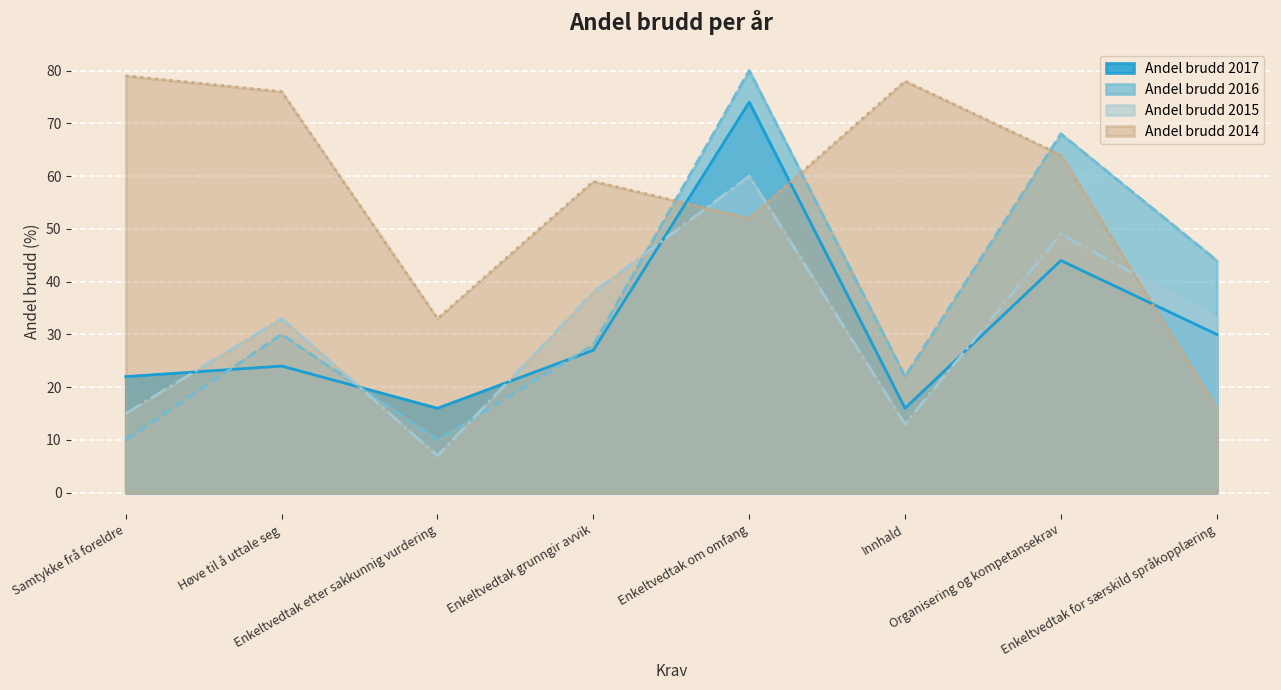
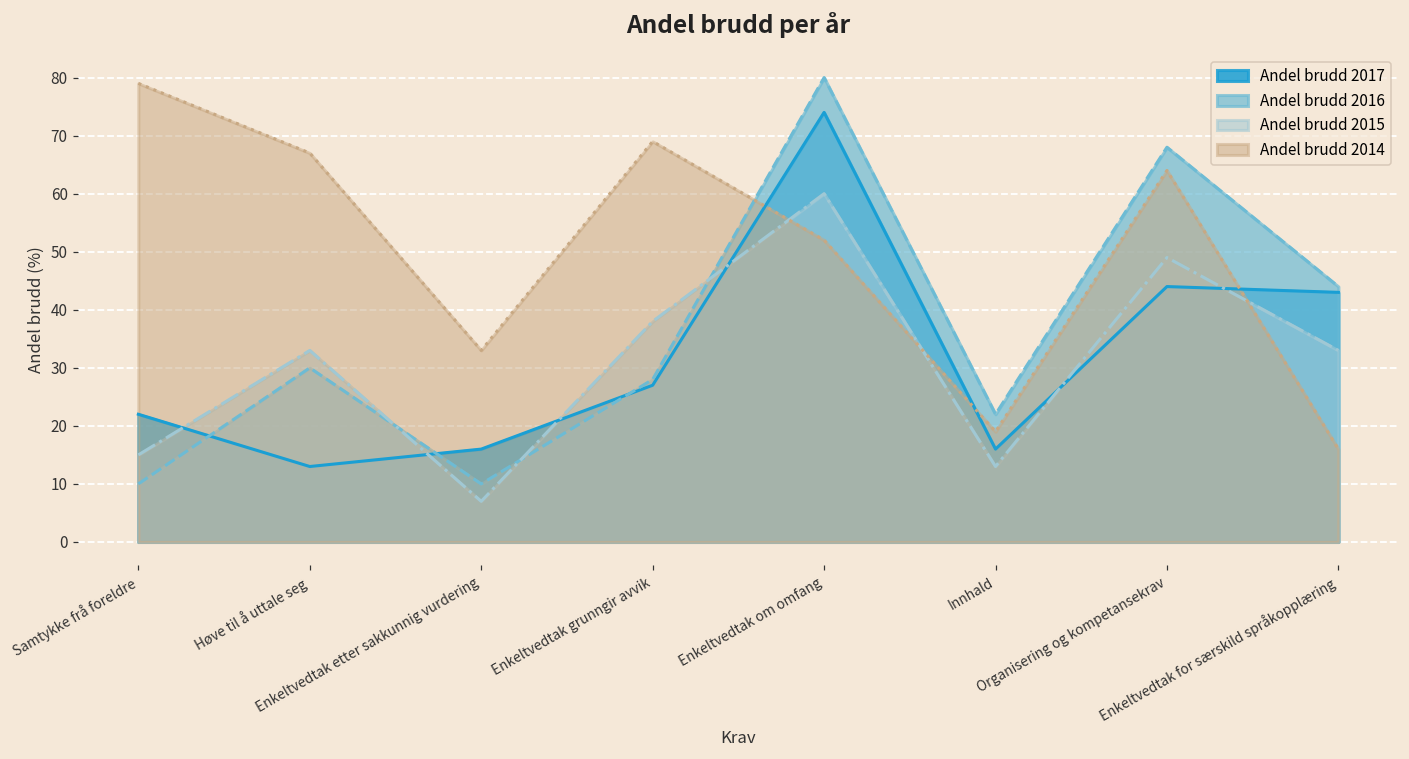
  {
    "Andel brudd 2017": {
      "Samtykke frå foreldre": 22,
-     "Høve til å uttale seg": 24,
+     "Høve til å uttale seg": 13,
      "Enkeltvedtak etter sakkunnig vurdering": 16,
      "Enkeltvedtak grunngir avvik": 27,
      "Enkeltvedtak om omfang": 74,
      "Innhald": 16,
      "Organisering og kompetansekrav": 44,
-     "Enkeltvedtak for særskild språkopplæring": 30
+     "Enkeltvedtak for særskild språkopplæring": 43
    },
    "Andel brudd 2014": {
      "Samtykke frå foreldre": 79,
-     "Høve til å uttale seg": 76,
+     "Høve til å uttale seg": 67,
      "Enkeltvedtak etter sakkunnig vurdering": 33,
-     "Enkeltvedtak grunngir avvik": 59,
+     "Enkeltvedtak grunngir avvik": 69,
      "Enkeltvedtak om omfang": 52,
-     "Innhald": 78,
+     "Innhald": 19,
      "Organisering og kompetansekrav": 64,
      "Enkeltvedtak for særskild språkopplæring": 16
    }
  }
